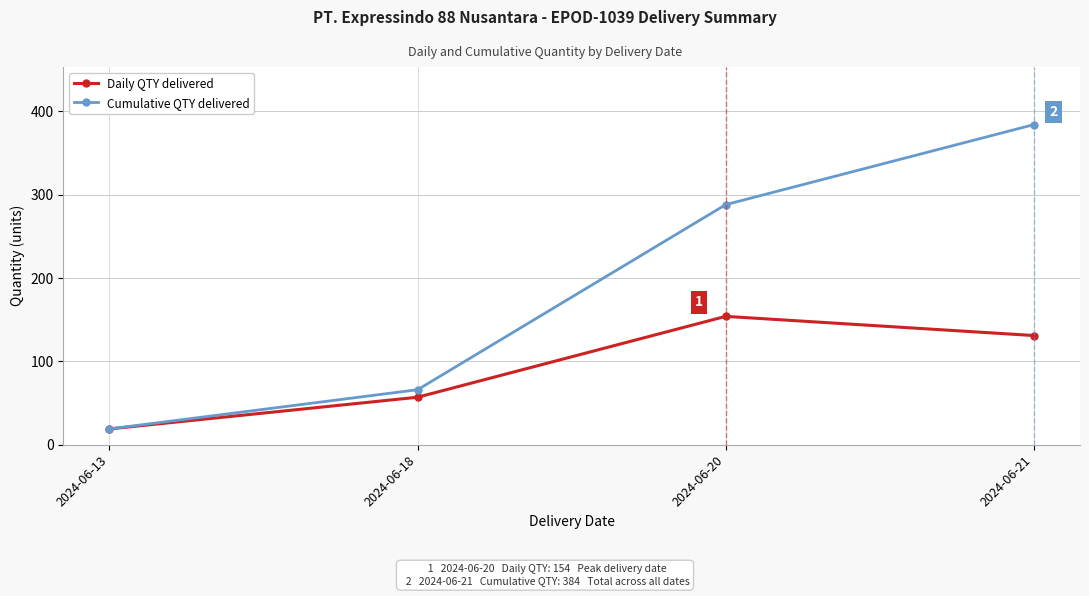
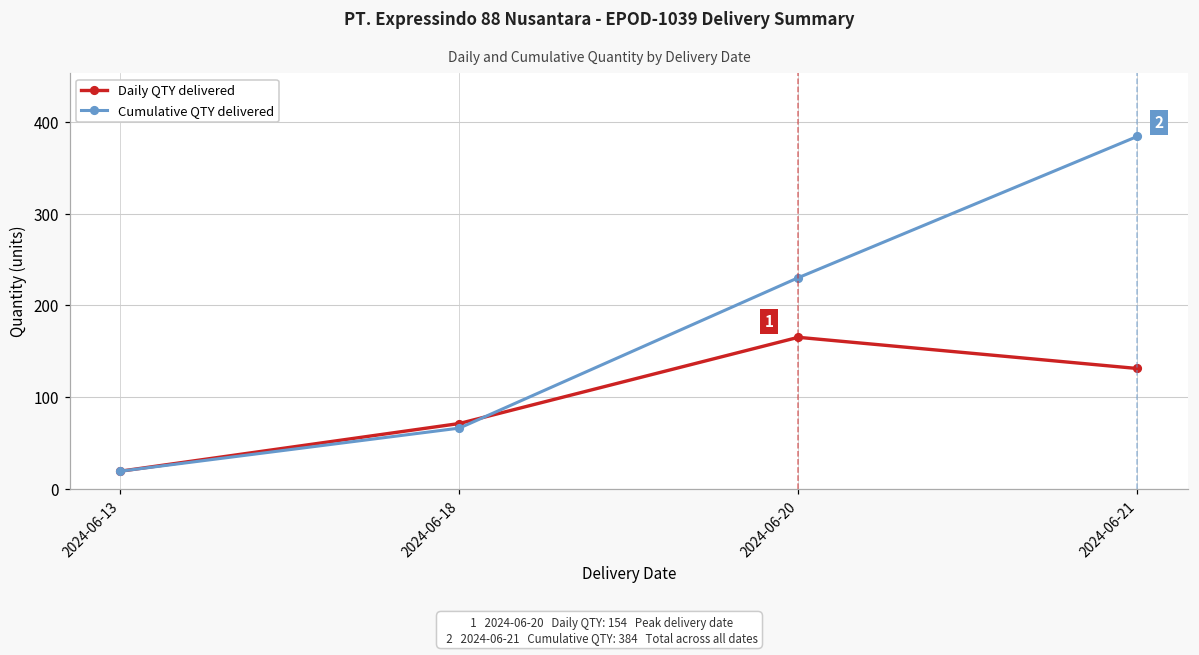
  {
    "Daily QTY delivered": {
-     "2024-06-18": 60,
-     "2024-06-20": 150,
+     "2024-06-18": 70,
+     "2024-06-20": 170,
      "2024-06-21": 130
    },
    "Cumulative QTY delivered": {
      "2024-06-18": 70,
-     "2024-06-20": 290
+     "2024-06-20": 230
    }
  }
